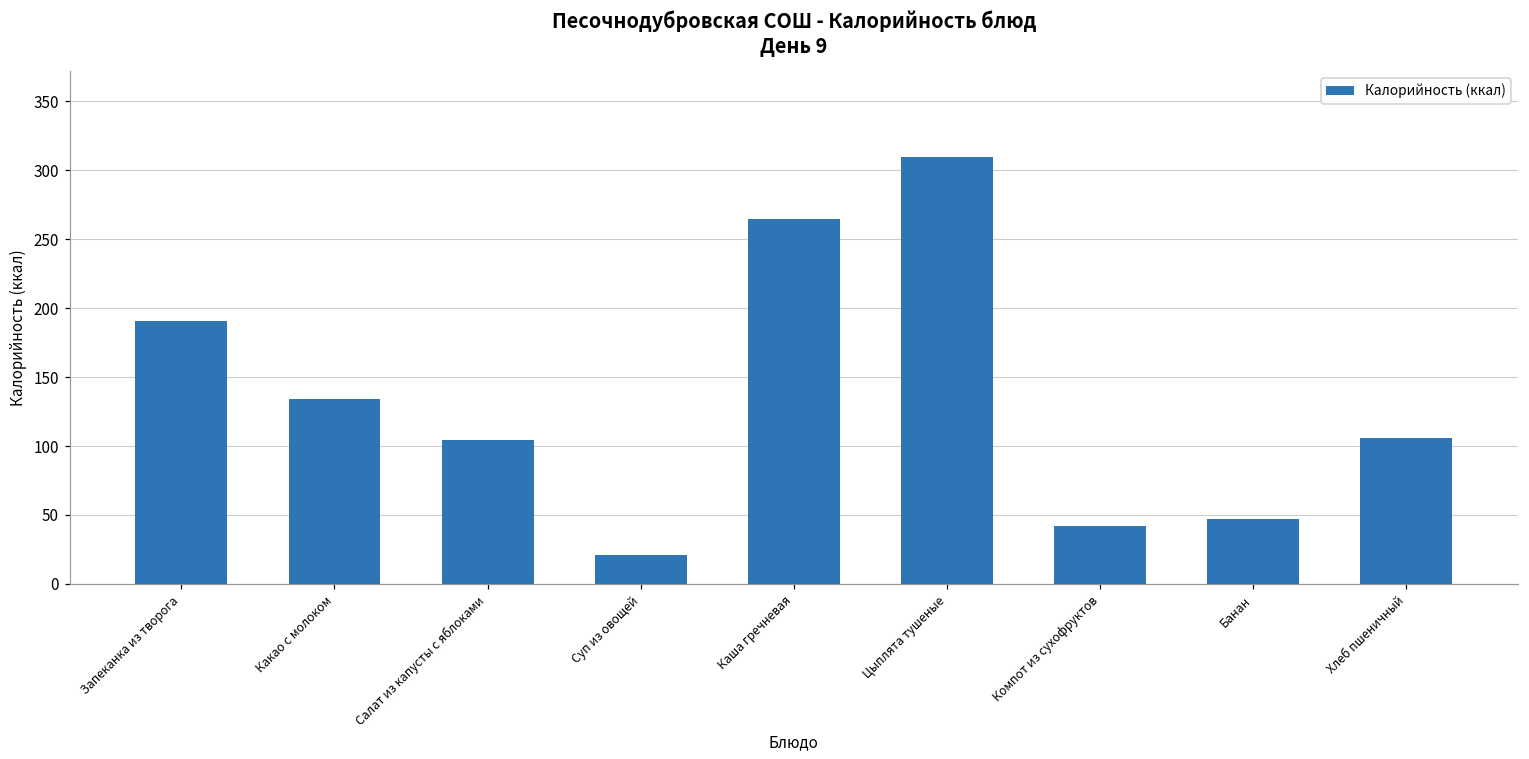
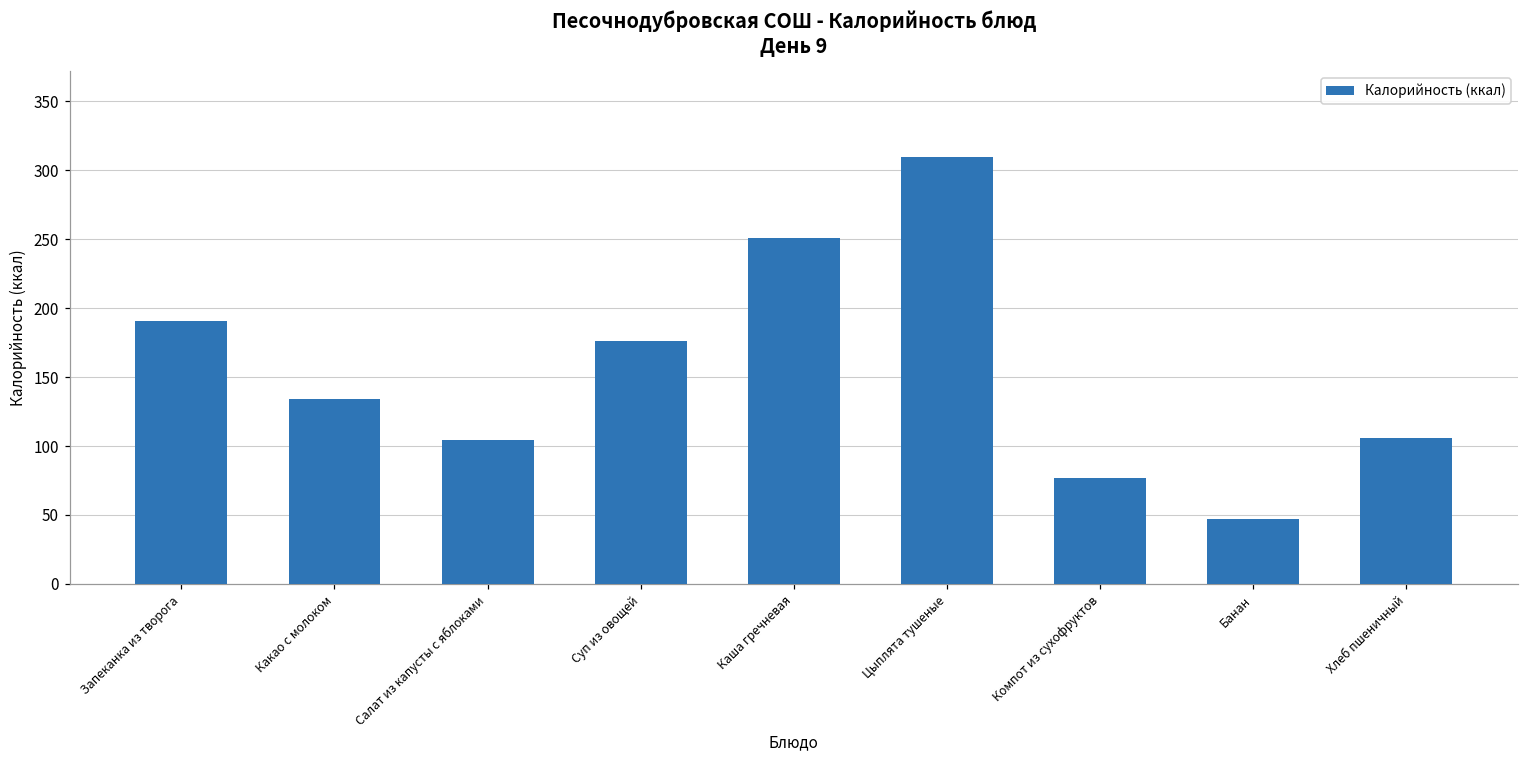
  {
    "Запеканка из творога": 191,
    "Какао с молоком": 134,
    "Салат из капусты с яблоками": 104,
-   "Суп из овощей": 21,
-   "Каша гречневая": 265,
+   "Суп из овощей": 176,
+   "Каша гречневая": 251,
    "Цыплята тушеные": 310,
-   "Компот из сухофруктов": 42,
+   "Компот из сухофруктов": 77,
    "Банан": 47,
    "Хлеб пшеничный": 106
  }
